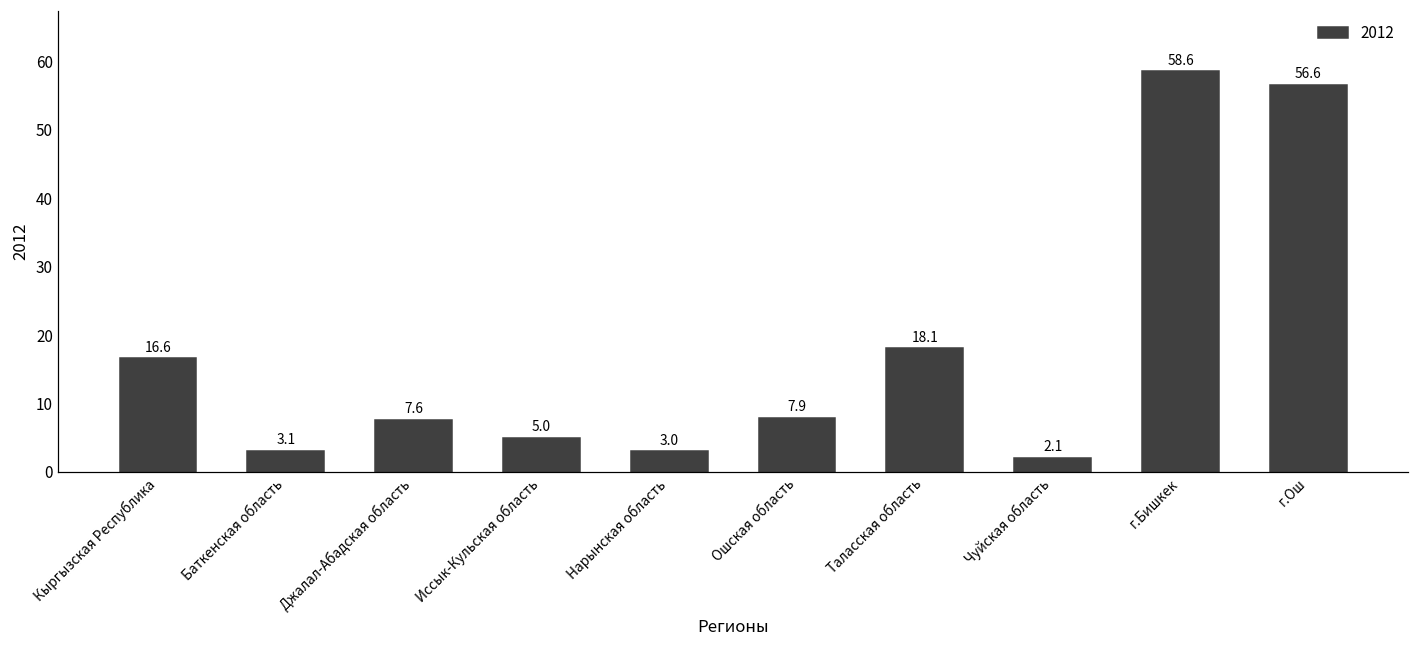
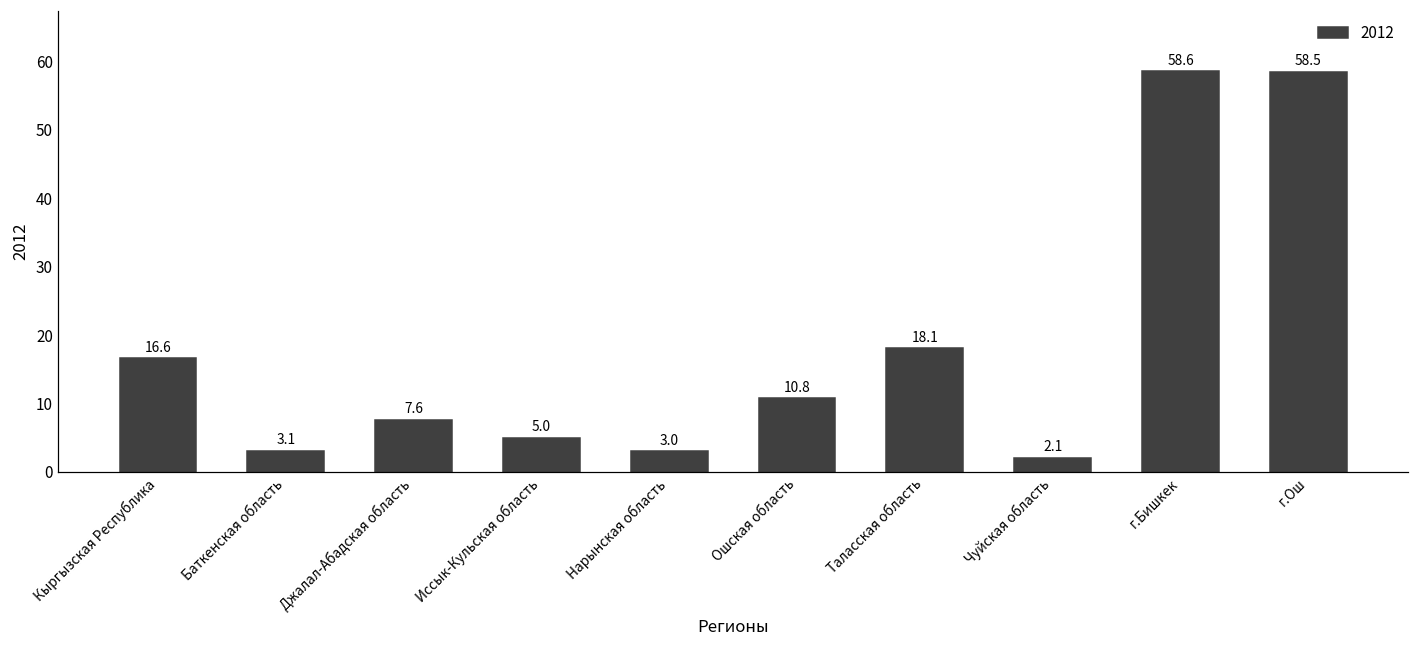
  {
    "Кыргызская Республика": 16.6,
    "Баткенская область": 3.1,
    "Джалал-Абадская область": 7.6,
    "Иссык-Кульская область": 5.0,
    "Нарынская область": 3.0,
-   "Ошская область": 7.9,
+   "Ошская область": 10.8,
    "Таласская область": 18.1,
    "Чуйская область": 2.1,
    "г.Бишкек": 58.6,
-   "г.Ош": 56.6
+   "г.Ош": 58.5
  }
